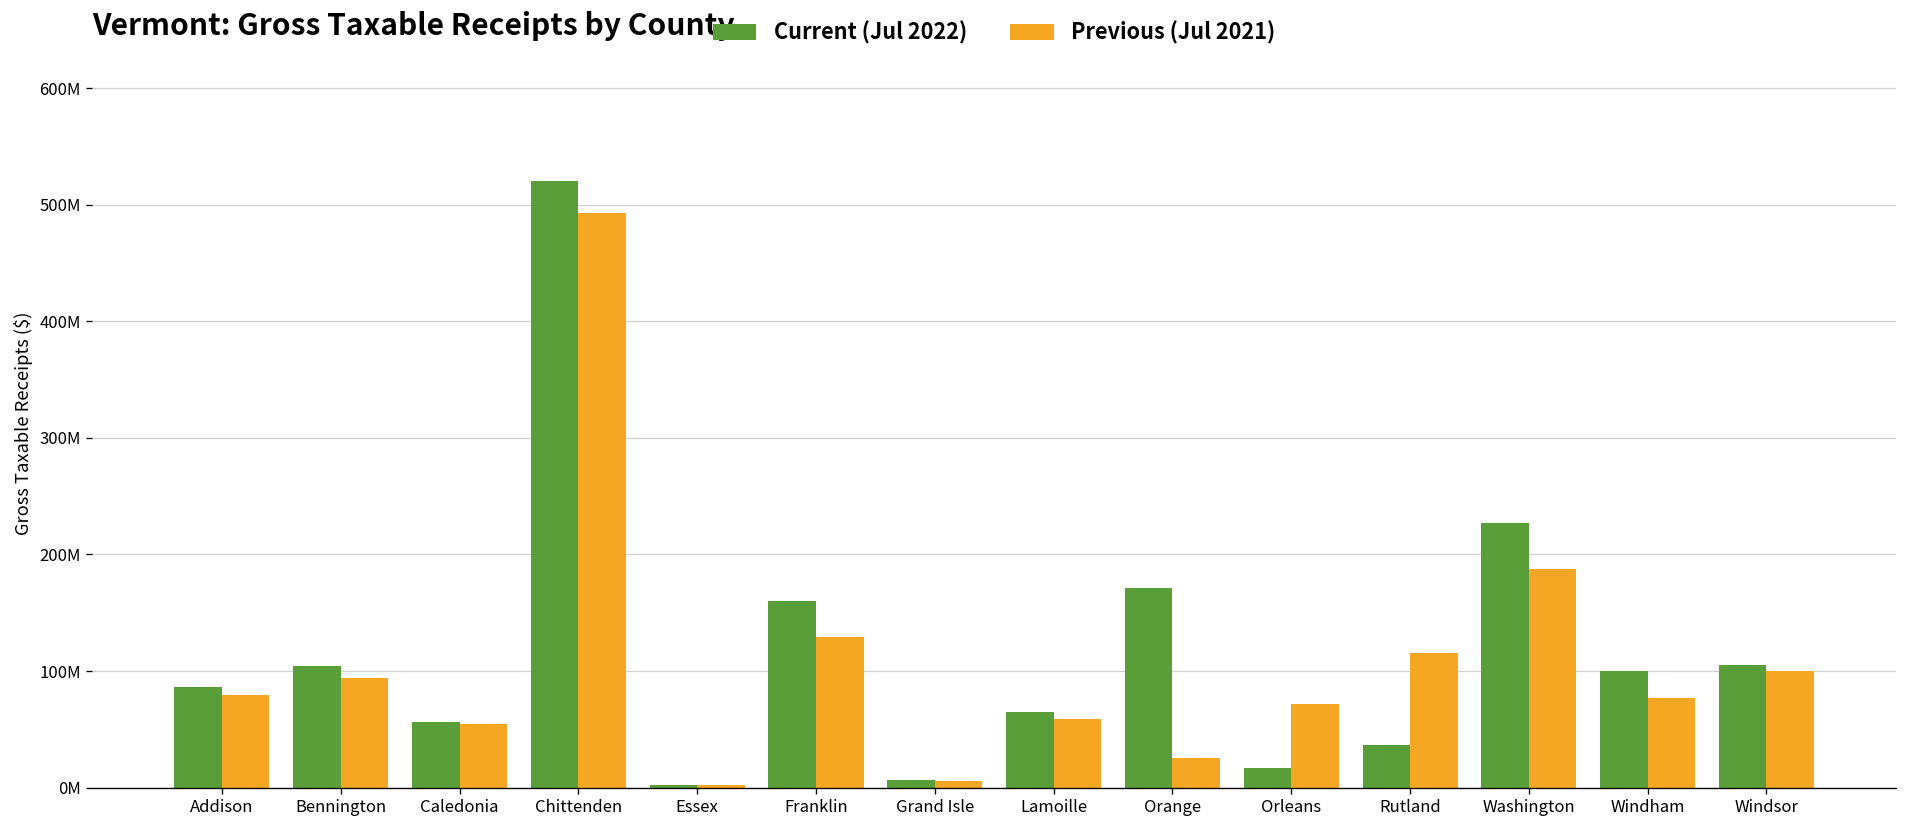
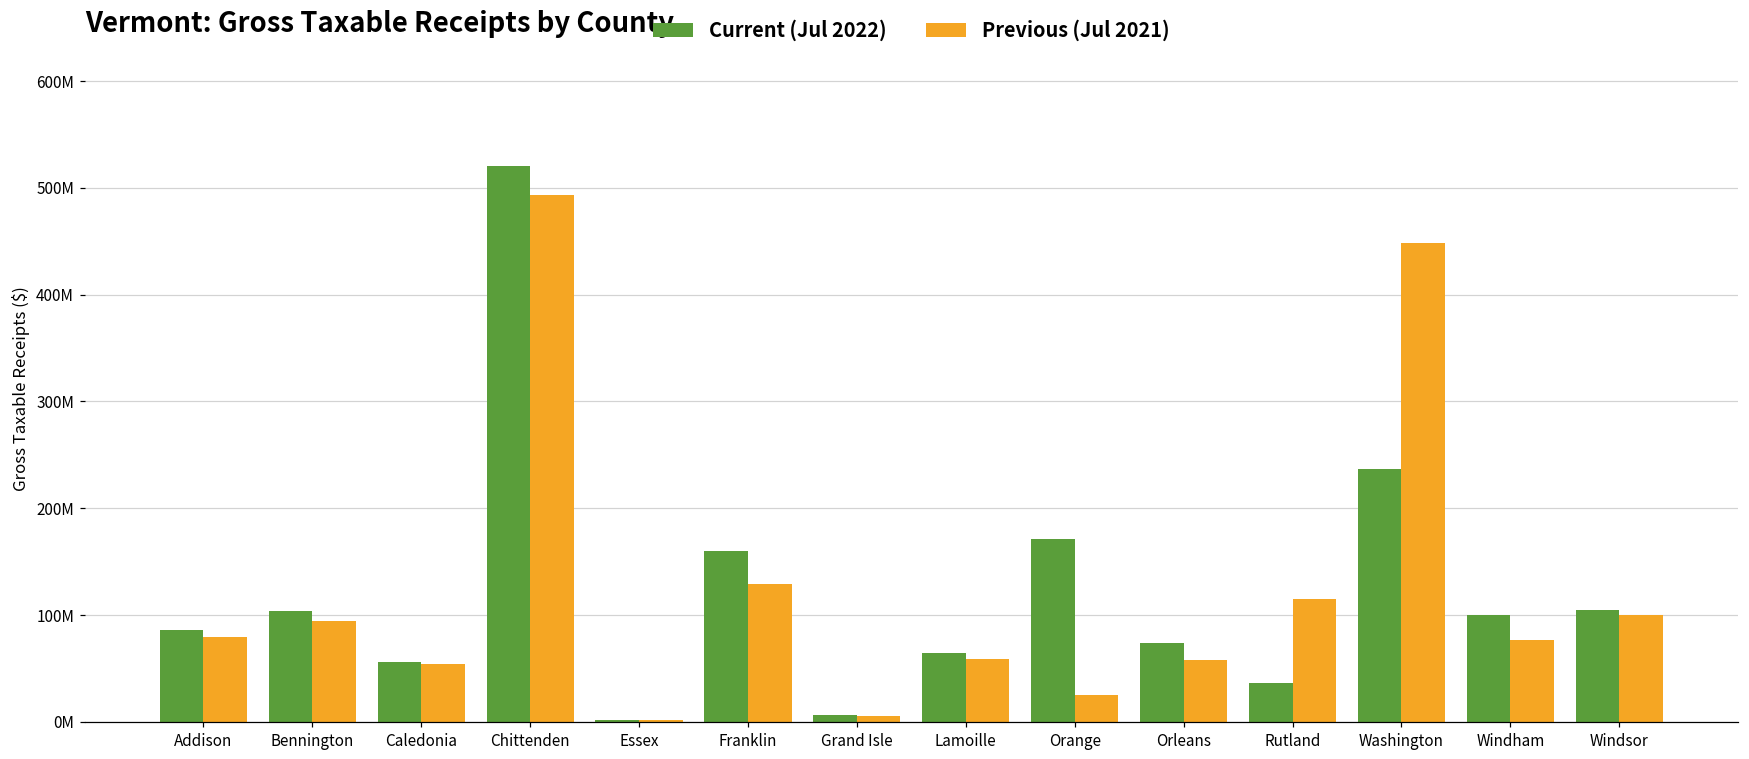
  {
    "Current (Jul 2022)": {
      "Addison": 90000000,
      "Bennington": 100000000,
      "Caledonia": 60000000,
      "Chittenden": 520000000,
      "Franklin": 160000000,
      "Grand Isle": 10000000,
      "Lamoille": 60000000,
      "Orange": 170000000,
-     "Orleans": 20000000,
+     "Orleans": 70000000,
      "Rutland": 40000000,
-     "Washington": 230000000,
+     "Washington": 240000000,
      "Windham": 100000000,
      "Windsor": 100000000
    },
    "Previous (Jul 2021)": {
      "Addison": 80000000,
      "Bennington": 90000000,
      "Caledonia": 50000000,
      "Chittenden": 490000000,
      "Franklin": 130000000,
      "Grand Isle": 10000000,
      "Lamoille": 60000000,
      "Orange": 30000000,
-     "Orleans": 70000000,
+     "Orleans": 60000000,
      "Rutland": 120000000,
-     "Washington": 190000000,
+     "Washington": 450000000,
      "Windham": 80000000,
      "Windsor": 100000000
    }
  }
